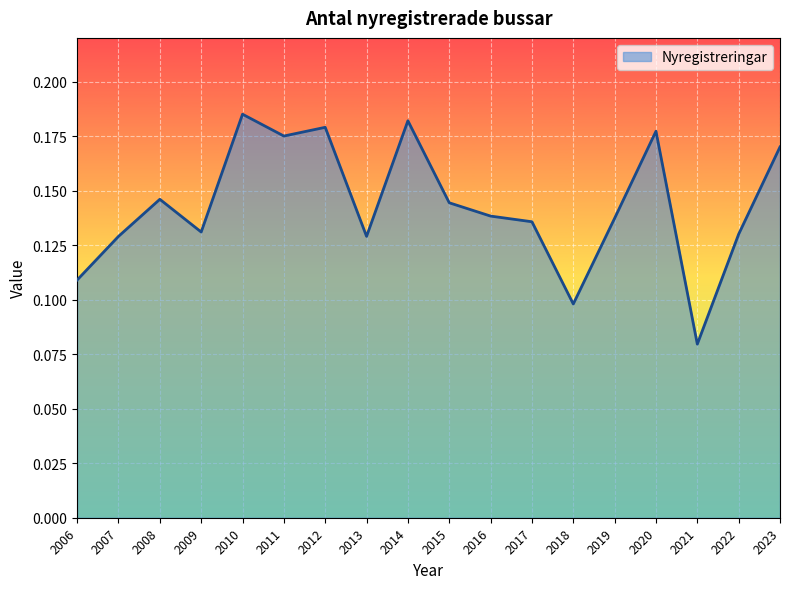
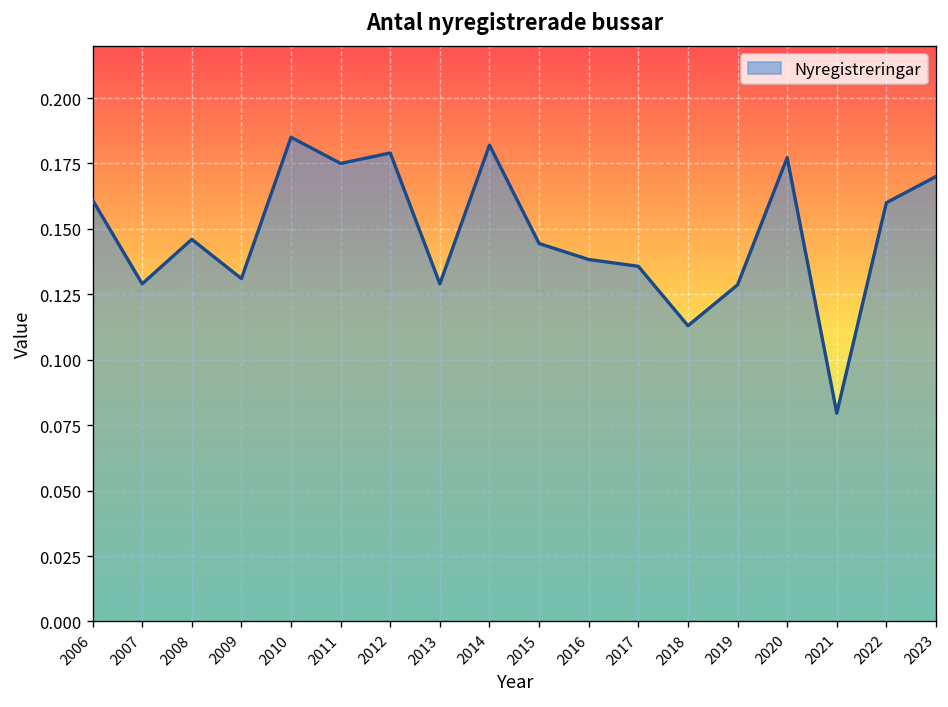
  {
-   "2006": 0.109,
+   "2006": 0.161,
    "2007": 0.129,
    "2008": 0.146,
    "2009": 0.131,
    "2010": 0.185,
    "2011": 0.175,
    "2012": 0.179,
    "2013": 0.129,
    "2014": 0.182,
    "2015": 0.144,
    "2016": 0.138,
    "2017": 0.136,
-   "2018": 0.098,
-   "2019": 0.137,
+   "2018": 0.113,
+   "2019": 0.129,
    "2020": 0.177,
    "2021": 0.080,
-   "2022": 0.13,
+   "2022": 0.16,
    "2023": 0.170
  }
